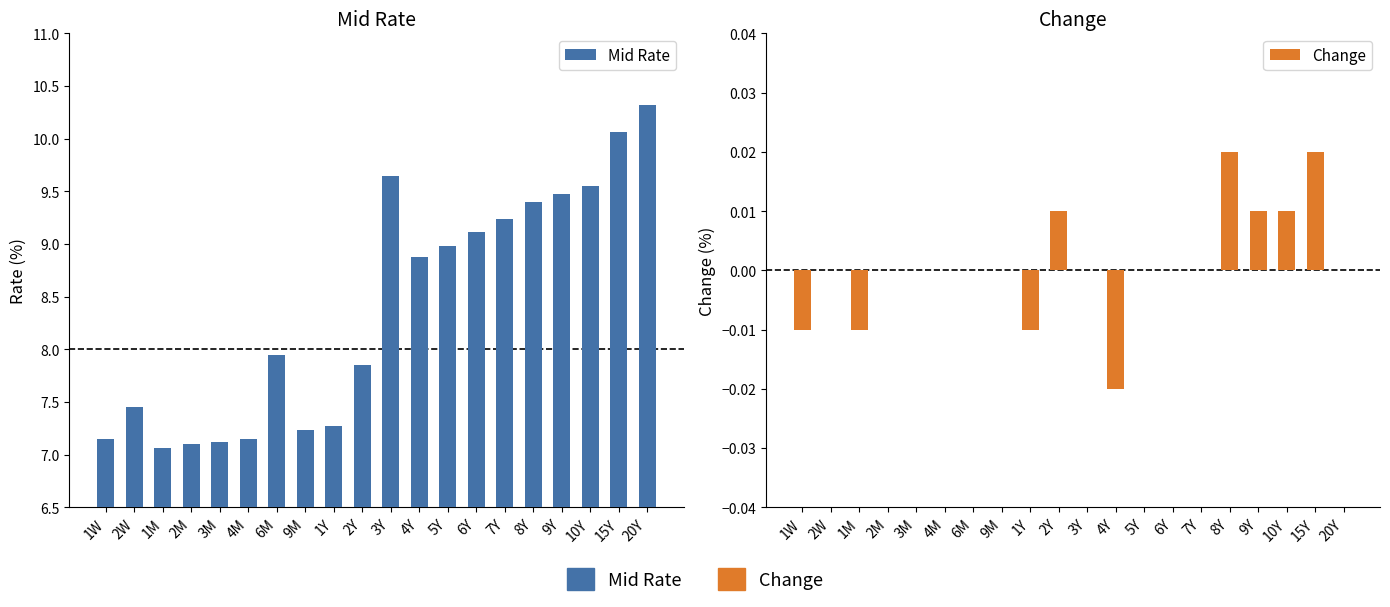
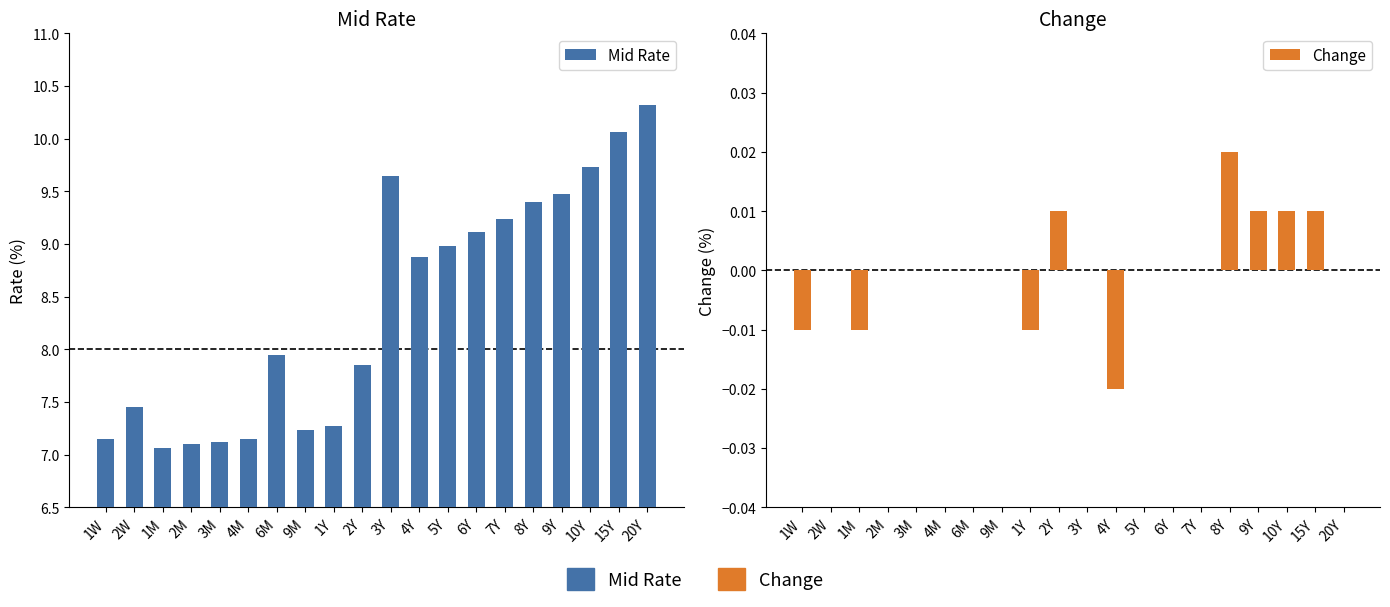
  {
    "Mid Rate": {
      "1W": 7.15,
      "2W": 7.45,
      "1M": 7.06,
      "2M": 7.10,
      "3M": 7.12,
      "4M": 7.15,
      "6M": 7.95,
      "9M": 7.23,
      "1Y": 7.27,
      "2Y": 7.85,
      "3Y": 9.65,
      "4Y": 8.88,
      "5Y": 8.98,
      "6Y": 9.11,
      "7Y": 9.24,
      "8Y": 9.40,
      "9Y": 9.47,
-     "10Y": 9.55,
+     "10Y": 9.73,
      "15Y": 10.06,
      "20Y": 10.32
    },
    "Change": {
      "1W": -0.01,
      "2W": 0.00,
      "1M": -0.01,
      "2M": 0.00,
      "3M": 0.00,
      "4M": 0.00,
      "6M": 0.00,
      "9M": 0.00,
      "1Y": -0.01,
      "2Y": 0.01,
      "3Y": 0.00,
      "4Y": -0.02,
      "5Y": 0.00,
      "6Y": 0.00,
      "7Y": 0.00,
      "8Y": 0.02,
      "9Y": 0.01,
      "10Y": 0.01,
-     "15Y": 0.02,
+     "15Y": 0.01,
      "20Y": 0.00
    }
  }
